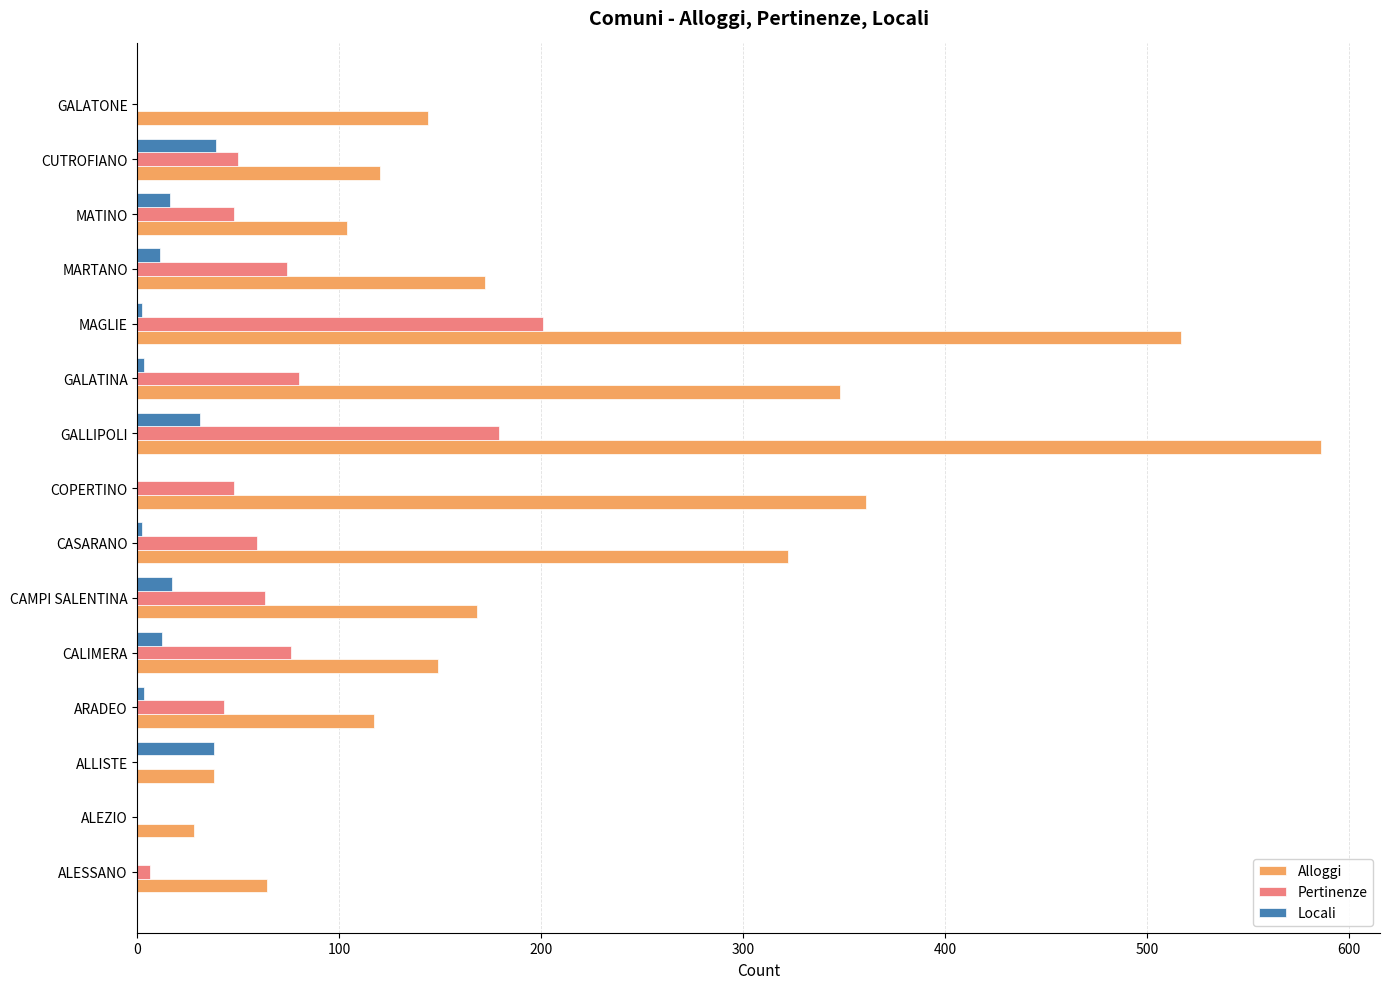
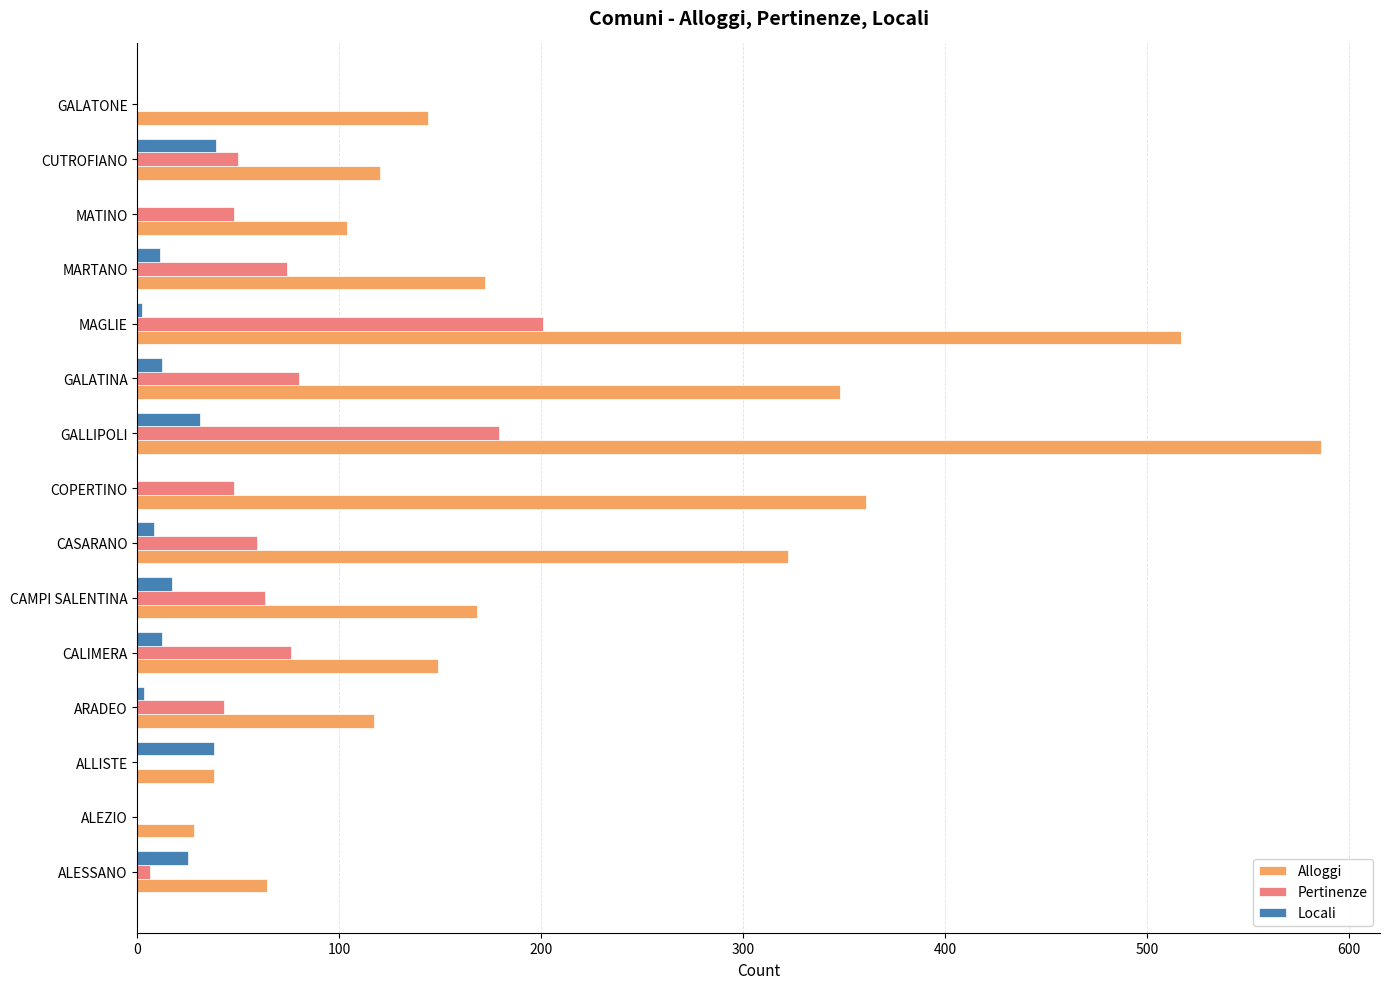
  {
    "Locali": {
      "GALATONE": 0,
      "CUTROFIANO": 39,
-     "MATINO": 16,
+     "MATINO": 0,
      "MARTANO": 11,
      "MAGLIE": 2,
-     "GALATINA": 3,
+     "GALATINA": 12,
      "GALLIPOLI": 31,
      "COPERTINO": 0,
-     "CASARANO": 2,
+     "CASARANO": 8,
      "CAMPI SALENTINA": 17,
      "CALIMERA": 12,
      "ARADEO": 3,
      "ALLISTE": 38,
      "ALEZIO": 0,
-     "ALESSANO": 0
+     "ALESSANO": 25
    }
  }
